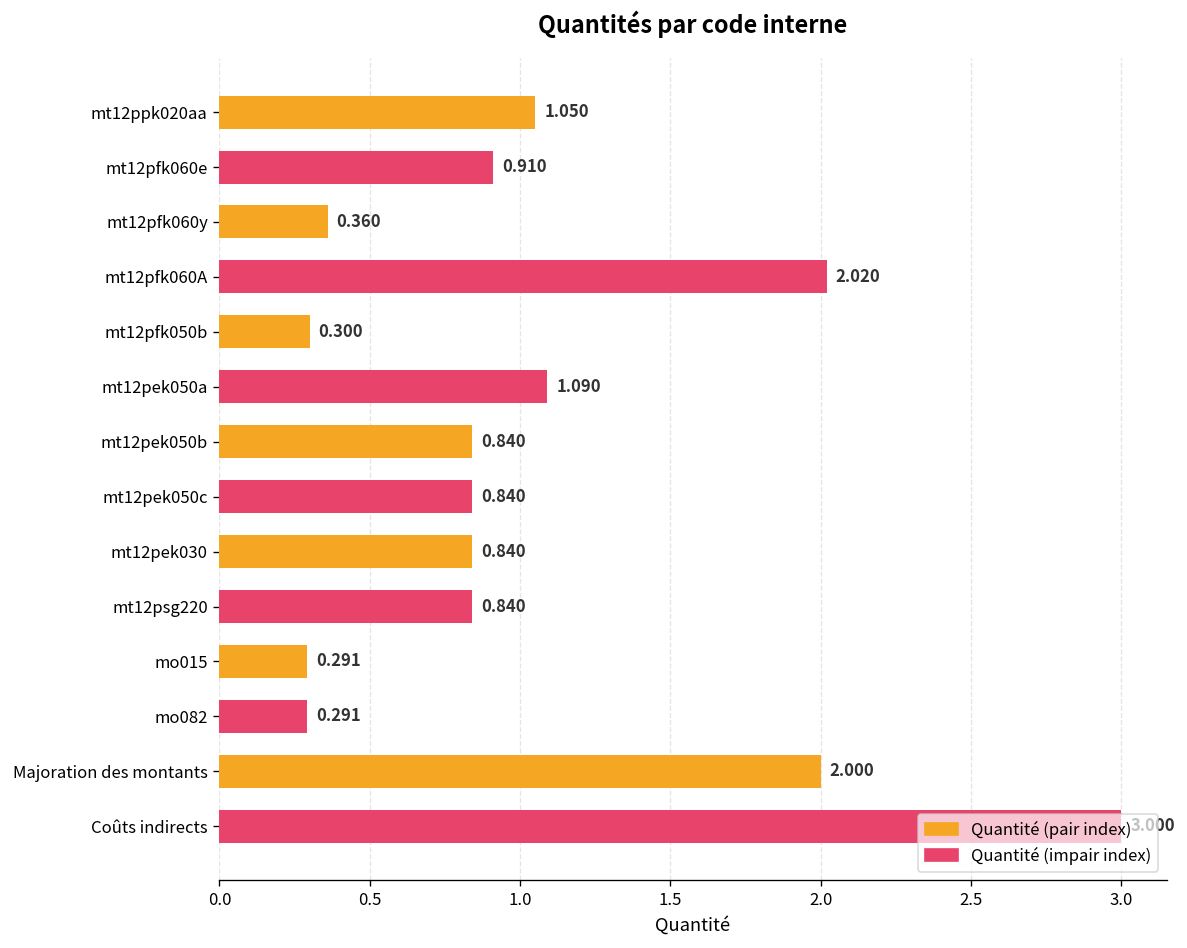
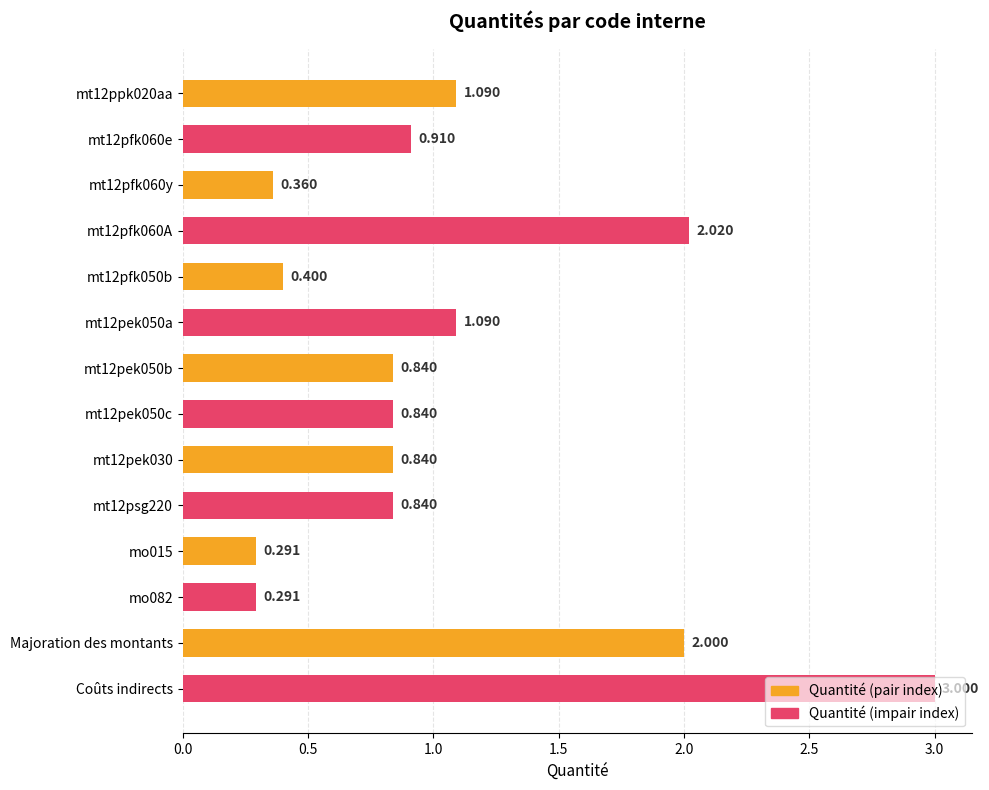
  {
-   "mt12ppk020aa": 1.050,
+   "mt12ppk020aa": 1.090,
    "mt12pfk060e": 0.910,
    "mt12pfk060y": 0.360,
    "mt12pfk060A": 2.020,
-   "mt12pfk050b": 0.300,
+   "mt12pfk050b": 0.400,
    "mt12pek050a": 1.090,
    "mt12pek050b": 0.840,
    "mt12pek050c": 0.840,
    "mt12pek030": 0.840,
    "mt12psg220": 0.840,
    "mo015": 0.291,
    "mo082": 0.291,
    "Majoration des montants": 2.000
  }
